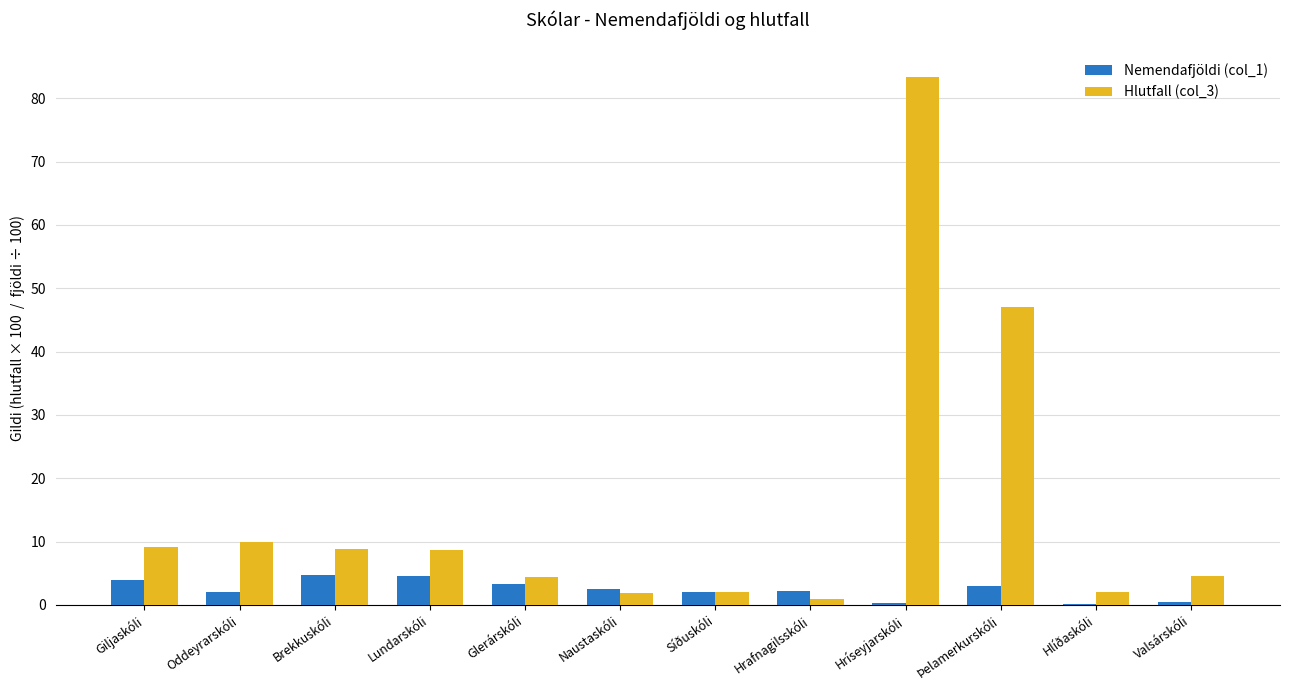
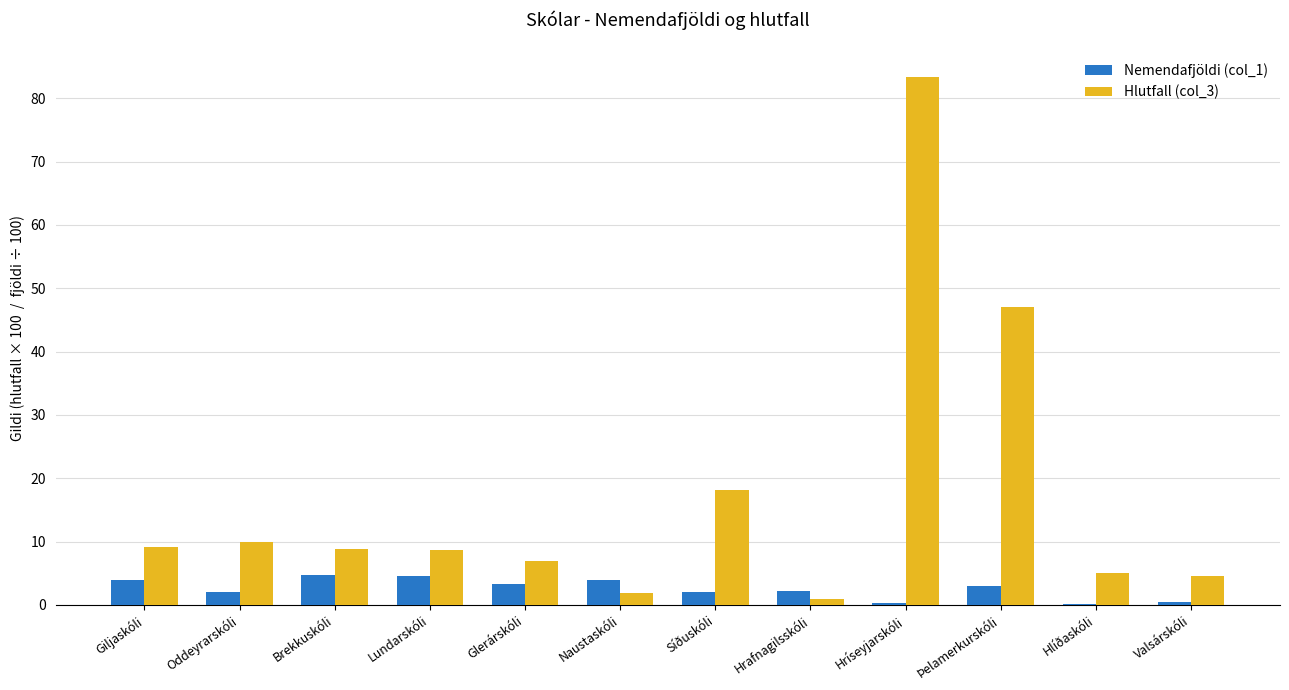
  {
    "Nemendafjöldi (col_1)": {
      "Giljaskóli": 4,
      "Oddeyrarskóli": 2,
      "Brekkuskóli": 5,
      "Lundarskóli": 5,
      "Glerárskóli": 3,
-     "Naustaskóli": 2,
+     "Naustaskóli": 4,
      "Síðuskóli": 2,
      "Hrafnagilsskóli": 2,
      "Þelamerkurskóli": 3,
      "Valsárskóli": 0
    },
    "Hlutfall (col_3)": {
      "Giljaskóli": 9,
      "Oddeyrarskóli": 10,
      "Brekkuskóli": 9,
      "Lundarskóli": 9,
-     "Glerárskóli": 4,
+     "Glerárskóli": 7,
      "Naustaskóli": 2,
-     "Síðuskóli": 2,
+     "Síðuskóli": 18,
      "Hrafnagilsskóli": 1,
      "Hríseyjarskóli": 83,
      "Þelamerkurskóli": 47,
-     "Hlíðaskóli": 2,
+     "Hlíðaskóli": 5,
      "Valsárskóli": 5
    }
  }
